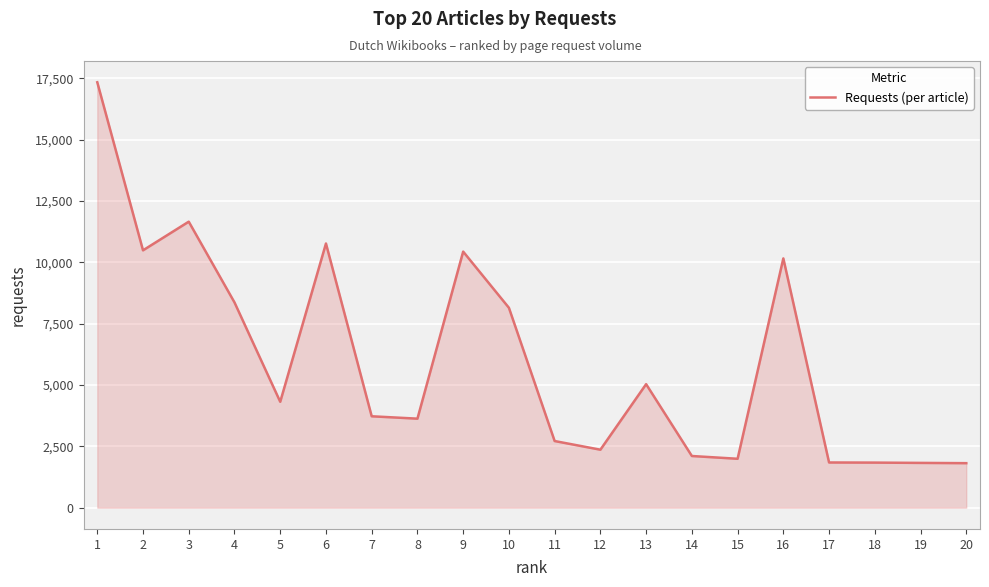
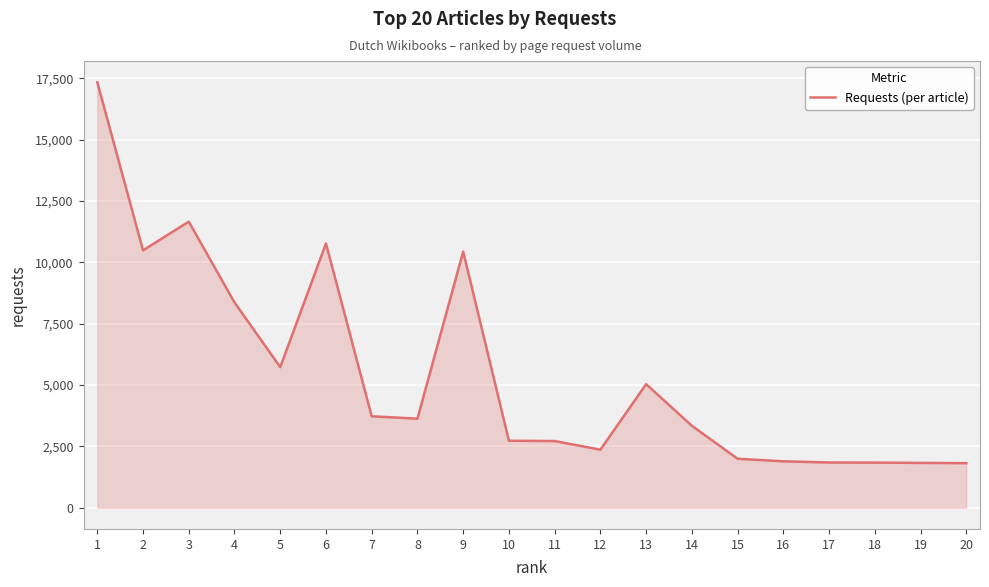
  {
    "1": "17,300",
    "2": "10,500",
    "3": "11,700",
    "4": "8,400",
-   "5": "4,300",
+   "5": "5,700",
    "6": "10,800",
    "7": "3,700",
    "8": "3,600",
    "9": "10,400",
-   "10": "8,100",
+   "10": "2,700",
    "11": "2,700",
    "12": "2,400",
    "13": "5,000",
-   "14": "2,100",
+   "14": "3,300",
    "15": "2,000",
-   "16": "10,200",
+   "16": "1,900",
    "17": "1,800",
    "18": "1,800",
    "19": "1,800",
    "20": "1,800"
  }
